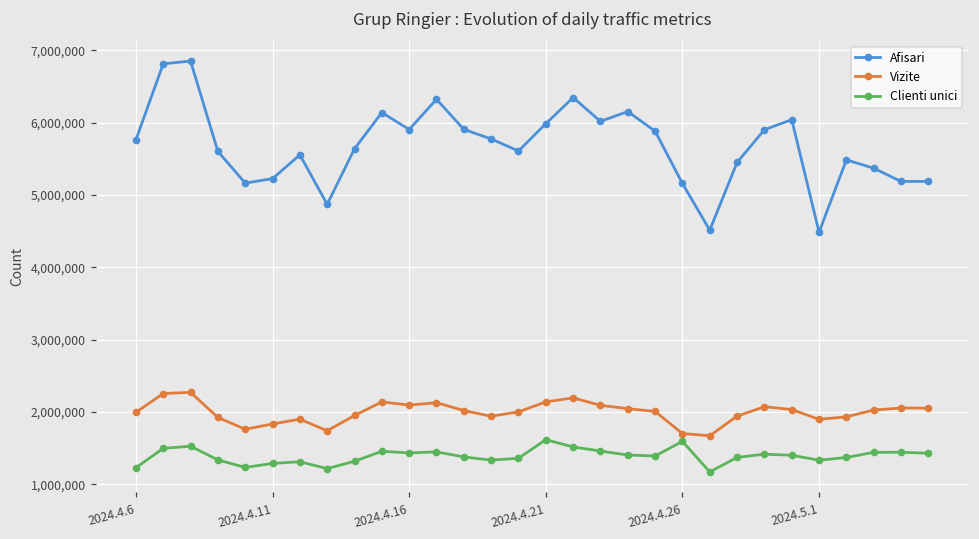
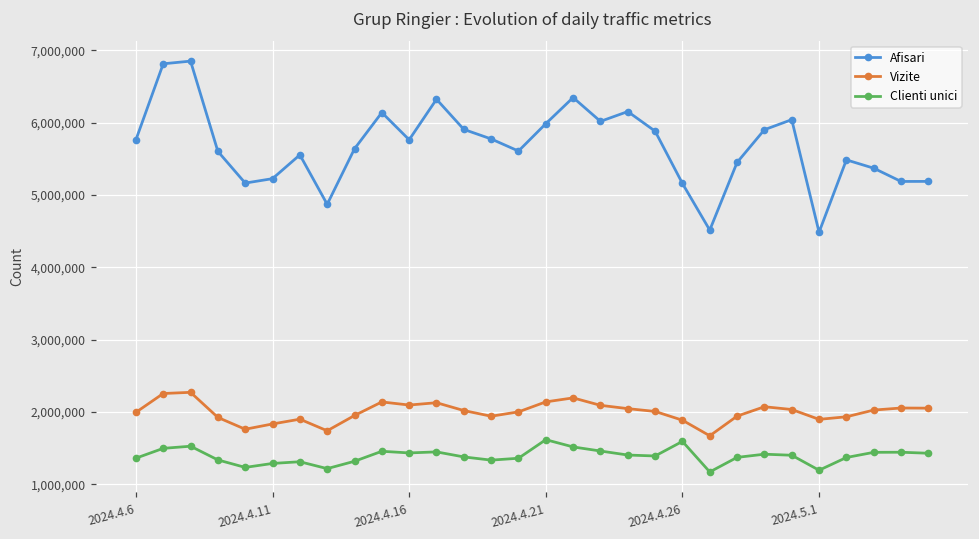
  {
    "Afisari": {
      "2024.4.6": "5,800,000",
      "2024.4.11": "5,200,000",
-     "2024.4.16": "5,900,000",
+     "2024.4.16": "5,800,000",
      "2024.4.21": "6,000,000",
      "2024.4.26": "5,200,000",
      "2024.5.1": "4,500,000"
    },
    "Vizite": {
      "2024.4.6": "2,000,000",
      "2024.4.11": "1,800,000",
      "2024.4.16": "2,100,000",
      "2024.4.21": "2,100,000",
-     "2024.4.26": "1,700,000",
+     "2024.4.26": "1,900,000",
      "2024.5.1": "1,900,000"
    },
    "Clienti unici": {
-     "2024.4.6": "1,200,000",
+     "2024.4.6": "1,400,000",
      "2024.4.11": "1,300,000",
      "2024.4.16": "1,400,000",
      "2024.4.21": "1,600,000",
      "2024.4.26": "1,600,000",
-     "2024.5.1": "1,300,000"
+     "2024.5.1": "1,200,000"
    }
  }
